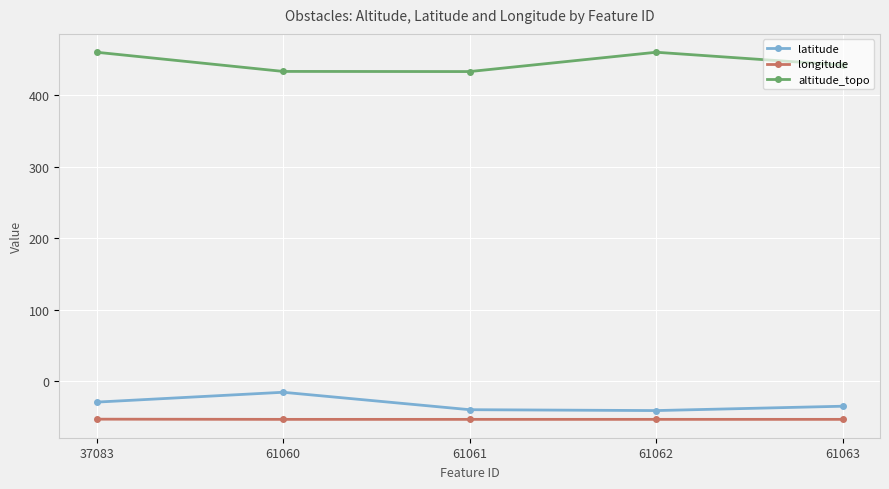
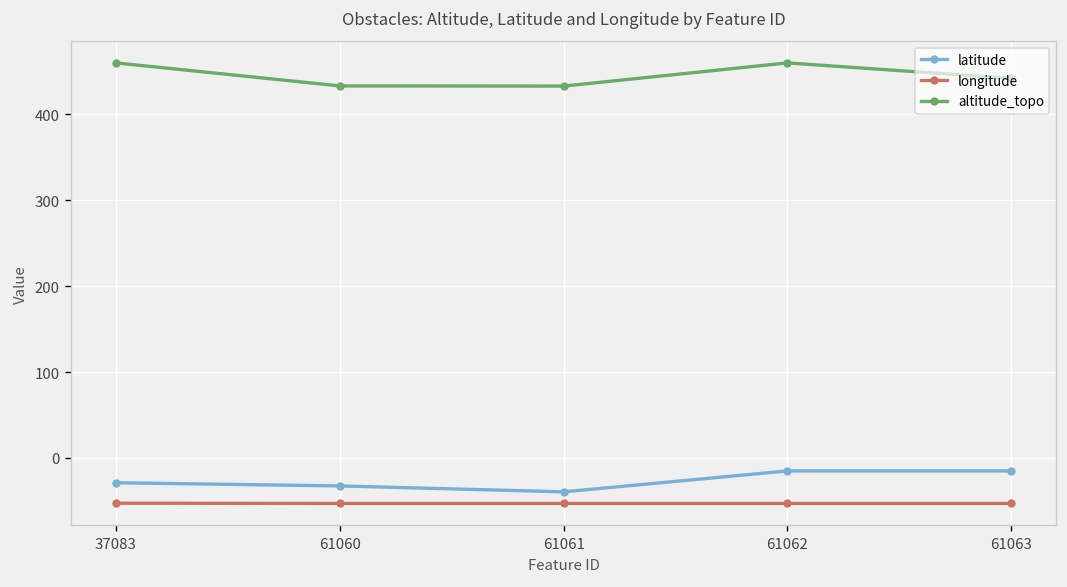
  {
    "latitude": {
      "37083": -30,
-     "61060": -20,
+     "61060": -30,
      "61061": -40,
-     "61062": -40,
-     "61063": -30
+     "61062": -20,
+     "61063": -20
    },
    "longitude": {
      "37083": -50,
      "61060": -50,
      "61061": -50,
      "61062": -50,
      "61063": -50
    },
    "altitude_topo": {
      "37083": 460,
      "61060": 430,
      "61061": 430,
      "61062": 460
    }
  }
